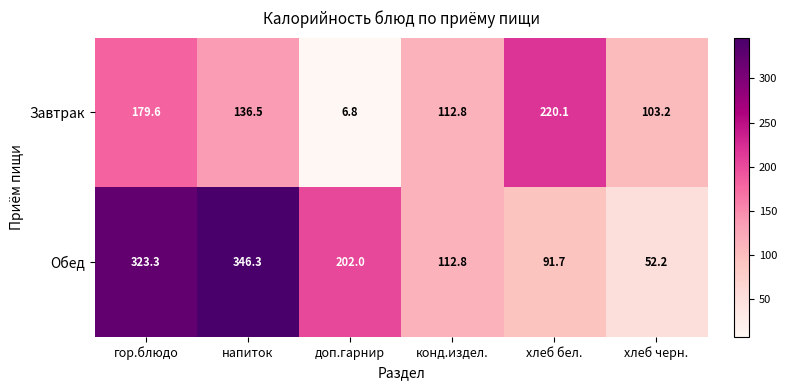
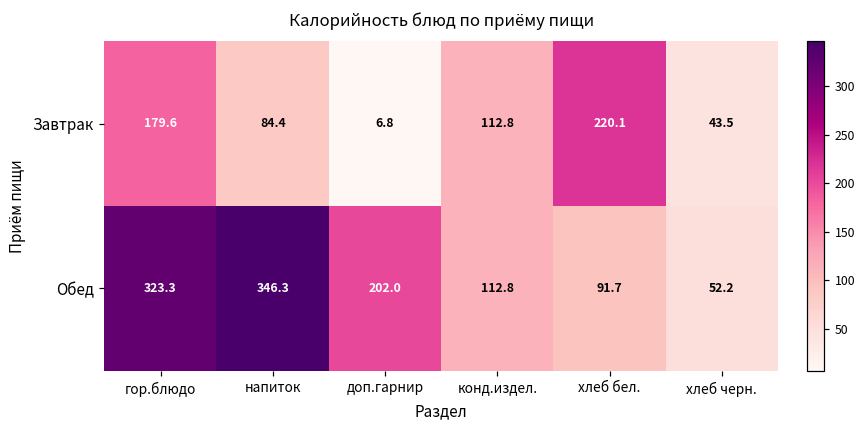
  {
    "Завтрак": {
      "гор.блюдо": 179.6,
-     "напиток": 136.5,
+     "напиток": 84.4,
      "доп.гарнир": 6.8,
      "конд.издел.": 112.8,
      "хлеб бел.": 220.1,
-     "хлеб черн.": 103.2
+     "хлеб черн.": 43.5
    },
    "Обед": {
      "гор.блюдо": 323.3,
      "напиток": 346.3,
      "доп.гарнир": 202.0,
      "конд.издел.": 112.8,
      "хлеб бел.": 91.7,
      "хлеб черн.": 52.2
    }
  }
